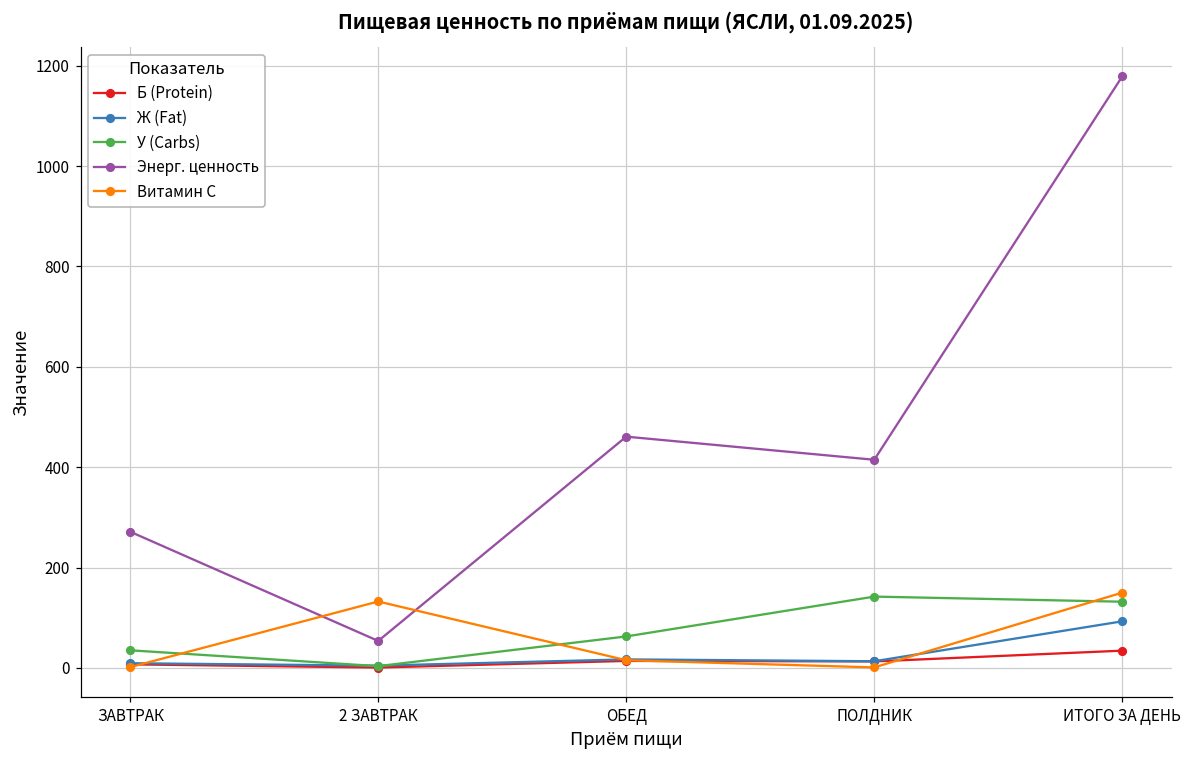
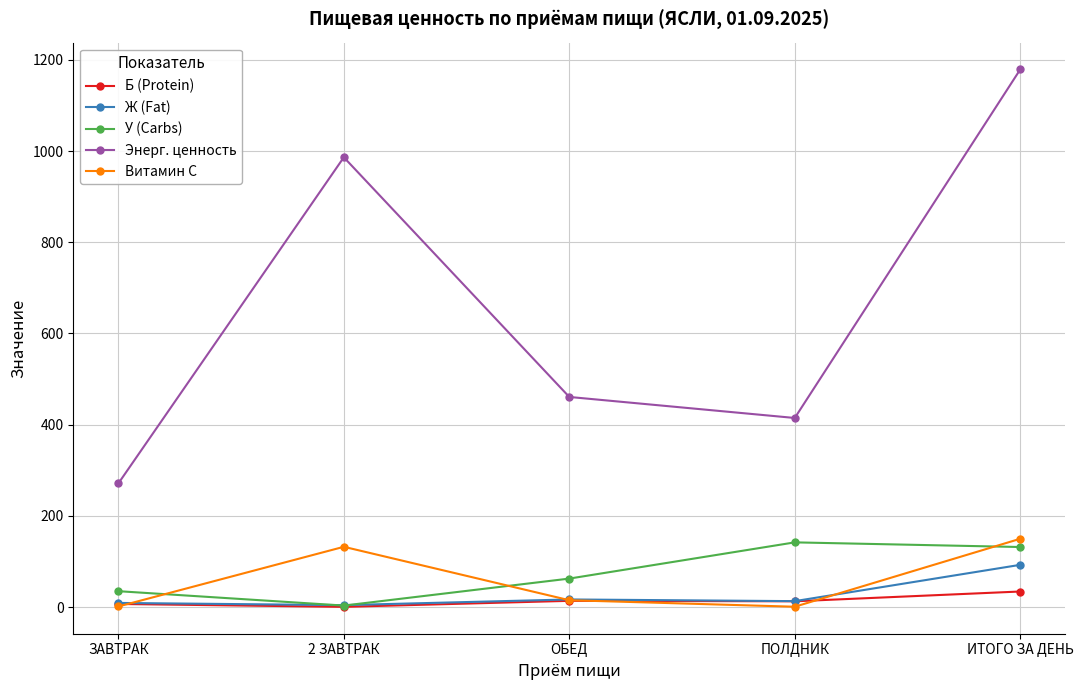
  {
    "Б (Protein)": {
      "ИТОГО ЗА ДЕНЬ": 30
    },
    "Ж (Fat)": {
      "ИТОГО ЗА ДЕНЬ": 90
    },
    "У (Carbs)": {
      "ЗАВТРАК": 40,
      "ОБЕД": 60,
      "ПОЛДНИК": 140,
      "ИТОГО ЗА ДЕНЬ": 130
    },
    "Энерг. ценность": {
      "ЗАВТРАК": 270,
-     "2 ЗАВТРАК": 50,
+     "2 ЗАВТРАК": 990,
      "ОБЕД": 460,
      "ПОЛДНИК": 410,
      "ИТОГО ЗА ДЕНЬ": 1180
    },
    "Витамин С": {
      "2 ЗАВТРАК": 130,
      "ПОЛДНИК": 0,
      "ИТОГО ЗА ДЕНЬ": 150
    }
  }
